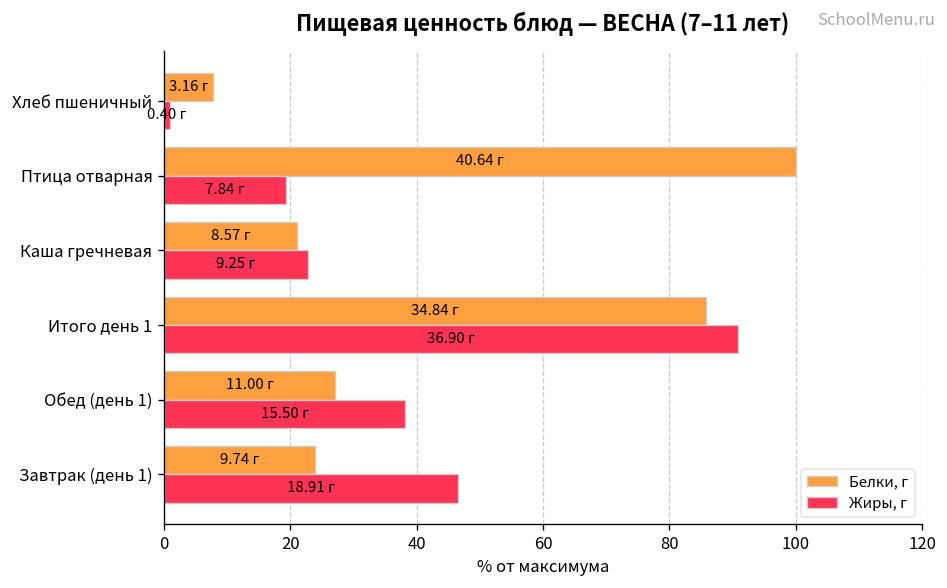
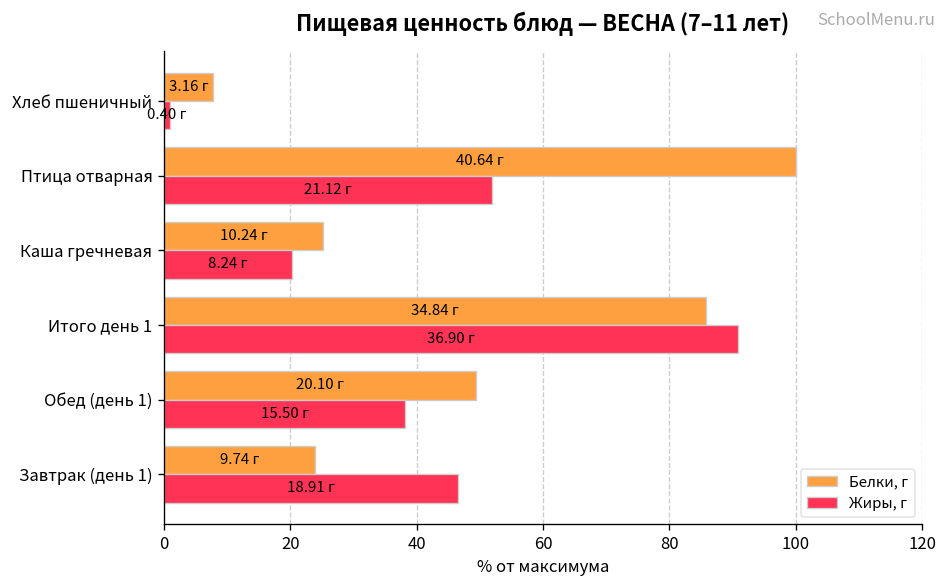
  {
    "Белки, г": {
-     "Каша гречневая": 8.57,
-     "Обед (день 1)": 11.00
+     "Каша гречневая": 10.24,
+     "Обед (день 1)": 20.10
    },
    "Жиры, г": {
-     "Птица отварная": 7.84,
-     "Каша гречневая": 9.25
+     "Птица отварная": 21.12,
+     "Каша гречневая": 8.24
    }
  }
